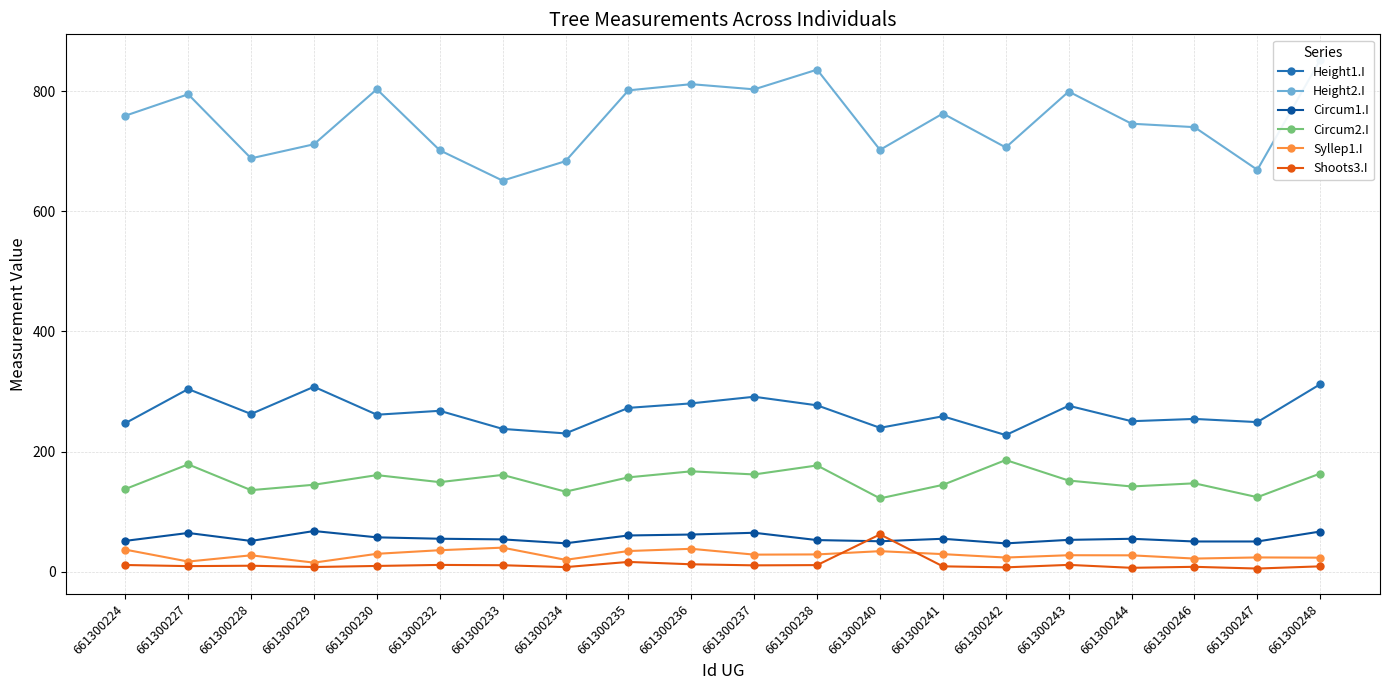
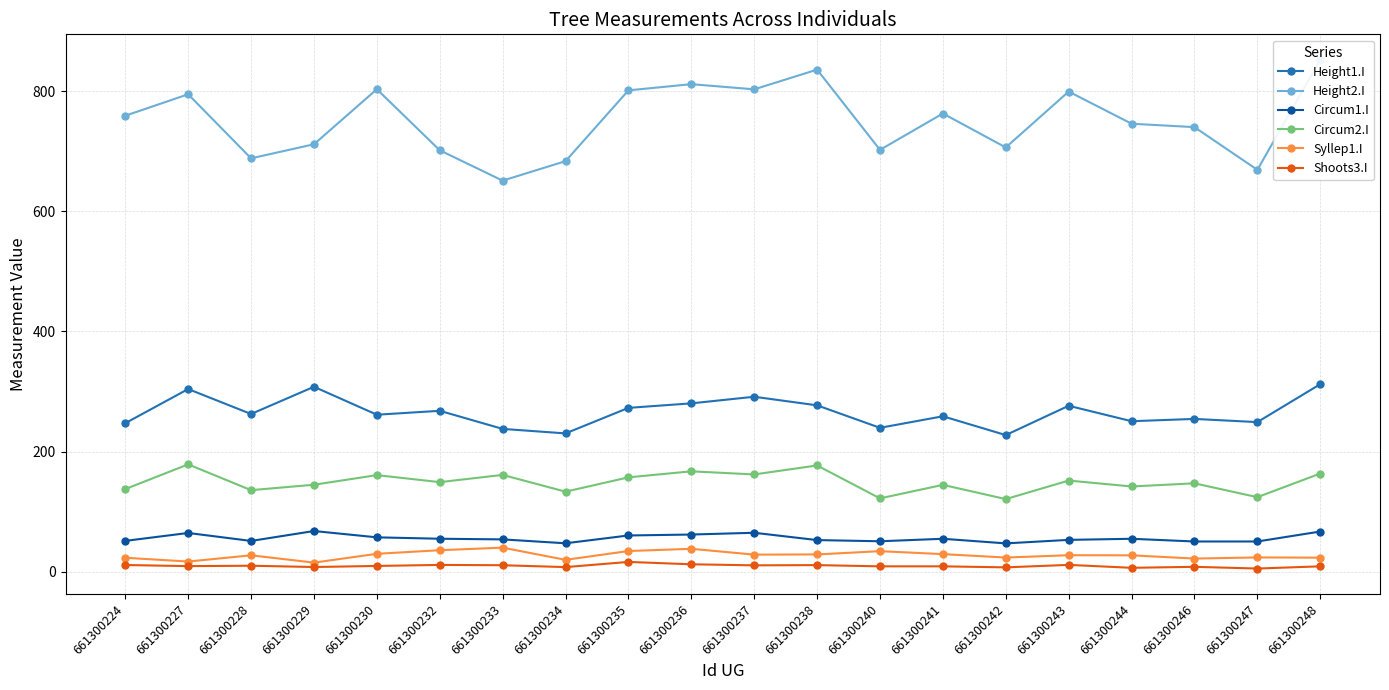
  {
    "Height2.I": {
      "661300224": 760,
      "661300227": 790,
      "661300228": 690,
      "661300229": 710,
      "661300230": 800,
      "661300232": 700,
      "661300233": 650,
      "661300234": 680,
      "661300235": 800,
      "661300236": 810,
      "661300237": 800,
      "661300238": 840,
      "661300240": 700,
      "661300241": 760,
      "661300242": 710,
      "661300243": 800,
      "661300244": 750,
      "661300246": 740,
      "661300247": 670
    },
    "Circum2.I": {
      "661300224": 140,
      "661300227": 180,
      "661300228": 140,
      "661300229": 140,
      "661300230": 160,
      "661300232": 150,
      "661300233": 160,
      "661300234": 130,
      "661300235": 160,
      "661300236": 170,
      "661300237": 160,
      "661300238": 180,
      "661300240": 120,
      "661300241": 140,
-     "661300242": 190,
+     "661300242": 120,
      "661300243": 150,
      "661300244": 140,
      "661300246": 150,
      "661300247": 120,
      "661300248": 160
    },
    "Syllep1.I": {
-     "661300224": 40,
+     "661300224": 20,
      "661300227": 20,
      "661300228": 30,
      "661300229": 20,
      "661300230": 30,
      "661300232": 40,
      "661300233": 40,
      "661300234": 20,
      "661300235": 30,
      "661300236": 40,
      "661300237": 30,
      "661300238": 30,
      "661300240": 30,
      "661300241": 30,
      "661300242": 20,
      "661300243": 30,
      "661300244": 30,
      "661300246": 20,
      "661300247": 20,
      "661300248": 20
    },
    "Shoots3.I": {
      "661300224": 10,
      "661300227": 10,
      "661300228": 10,
      "661300229": 10,
      "661300230": 10,
      "661300232": 10,
      "661300233": 10,
      "661300234": 10,
      "661300235": 20,
      "661300236": 10,
      "661300237": 10,
      "661300238": 10,
-     "661300240": 60,
+     "661300240": 10,
      "661300241": 10,
      "661300242": 10,
      "661300243": 10,
      "661300244": 10,
      "661300246": 10,
      "661300247": 10,
      "661300248": 10
    }
  }
